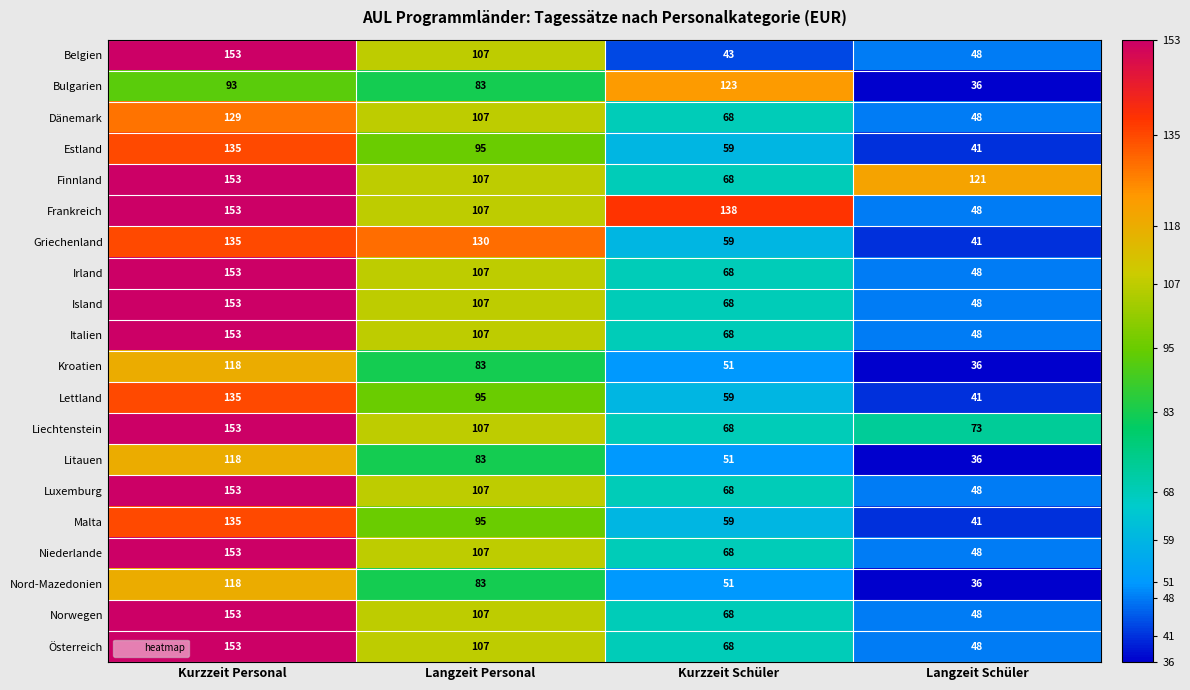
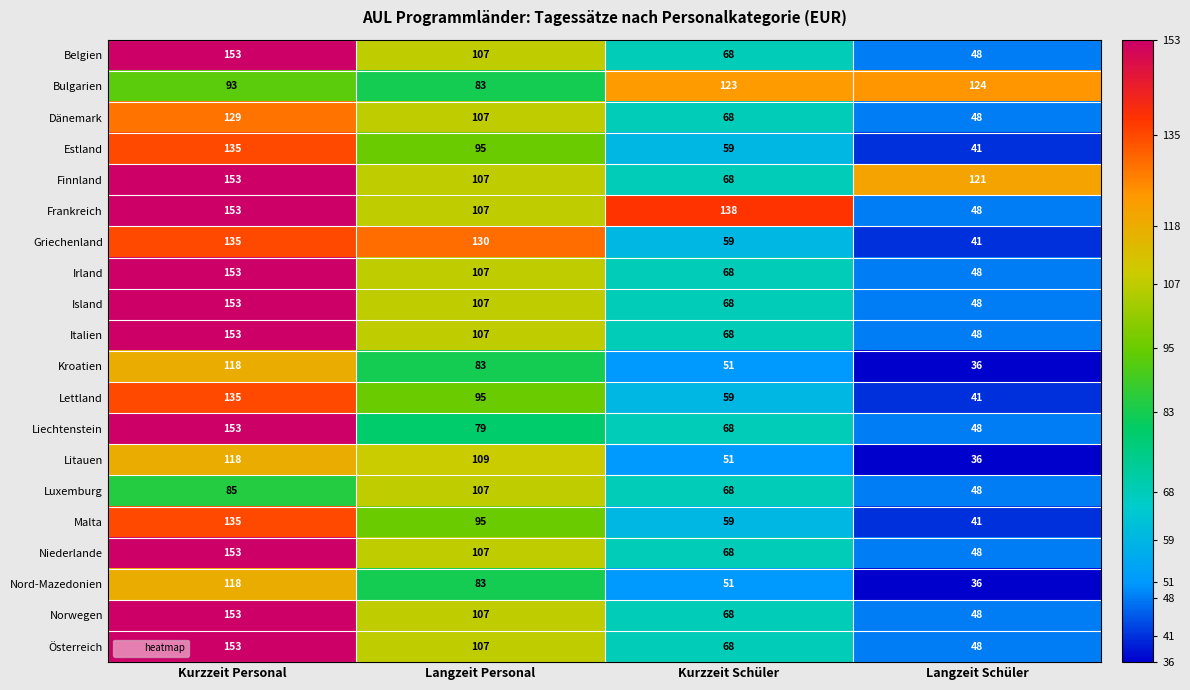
  {
    "Belgien": {
      "Kurzzeit Personal": 153,
      "Langzeit Personal": 107,
-     "Kurzzeit Schüler": 43,
+     "Kurzzeit Schüler": 68,
      "Langzeit Schüler": 48
    },
    "Bulgarien": {
      "Kurzzeit Personal": 93,
      "Langzeit Personal": 83,
      "Kurzzeit Schüler": 123,
-     "Langzeit Schüler": 36
+     "Langzeit Schüler": 124
    },
    "Dänemark": {
      "Kurzzeit Personal": 129,
      "Langzeit Personal": 107,
      "Kurzzeit Schüler": 68,
      "Langzeit Schüler": 48
    },
    "Estland": {
      "Kurzzeit Personal": 135,
      "Langzeit Personal": 95,
      "Kurzzeit Schüler": 59,
      "Langzeit Schüler": 41
    },
    "Finnland": {
      "Kurzzeit Personal": 153,
      "Langzeit Personal": 107,
      "Kurzzeit Schüler": 68,
      "Langzeit Schüler": 121
    },
    "Frankreich": {
      "Kurzzeit Personal": 153,
      "Langzeit Personal": 107,
      "Kurzzeit Schüler": 138,
      "Langzeit Schüler": 48
    },
    "Griechenland": {
      "Kurzzeit Personal": 135,
      "Langzeit Personal": 130,
      "Kurzzeit Schüler": 59,
      "Langzeit Schüler": 41
    },
    "Irland": {
      "Kurzzeit Personal": 153,
      "Langzeit Personal": 107,
      "Kurzzeit Schüler": 68,
      "Langzeit Schüler": 48
    },
    "Island": {
      "Kurzzeit Personal": 153,
      "Langzeit Personal": 107,
      "Kurzzeit Schüler": 68,
      "Langzeit Schüler": 48
    },
    "Italien": {
      "Kurzzeit Personal": 153,
      "Langzeit Personal": 107,
      "Kurzzeit Schüler": 68,
      "Langzeit Schüler": 48
    },
    "Kroatien": {
      "Kurzzeit Personal": 118,
      "Langzeit Personal": 83,
      "Kurzzeit Schüler": 51,
      "Langzeit Schüler": 36
    },
    "Lettland": {
      "Kurzzeit Personal": 135,
      "Langzeit Personal": 95,
      "Kurzzeit Schüler": 59,
      "Langzeit Schüler": 41
    },
    "Liechtenstein": {
      "Kurzzeit Personal": 153,
-     "Langzeit Personal": 107,
+     "Langzeit Personal": 79,
      "Kurzzeit Schüler": 68,
-     "Langzeit Schüler": 73
+     "Langzeit Schüler": 48
    },
    "Litauen": {
      "Kurzzeit Personal": 118,
-     "Langzeit Personal": 83,
+     "Langzeit Personal": 109,
      "Kurzzeit Schüler": 51,
      "Langzeit Schüler": 36
    },
    "Luxemburg": {
-     "Kurzzeit Personal": 153,
+     "Kurzzeit Personal": 85,
      "Langzeit Personal": 107,
      "Kurzzeit Schüler": 68,
      "Langzeit Schüler": 48
    },
    "Malta": {
      "Kurzzeit Personal": 135,
      "Langzeit Personal": 95,
      "Kurzzeit Schüler": 59,
      "Langzeit Schüler": 41
    },
    "Niederlande": {
      "Kurzzeit Personal": 153,
      "Langzeit Personal": 107,
      "Kurzzeit Schüler": 68,
      "Langzeit Schüler": 48
    },
    "Nord-Mazedonien": {
      "Kurzzeit Personal": 118,
      "Langzeit Personal": 83,
      "Kurzzeit Schüler": 51,
      "Langzeit Schüler": 36
    },
    "Norwegen": {
      "Kurzzeit Personal": 153,
      "Langzeit Personal": 107,
      "Kurzzeit Schüler": 68,
      "Langzeit Schüler": 48
    },
    "Österreich": {
      "Kurzzeit Personal": 153,
      "Langzeit Personal": 107,
      "Kurzzeit Schüler": 68,
      "Langzeit Schüler": 48
    }
  }
